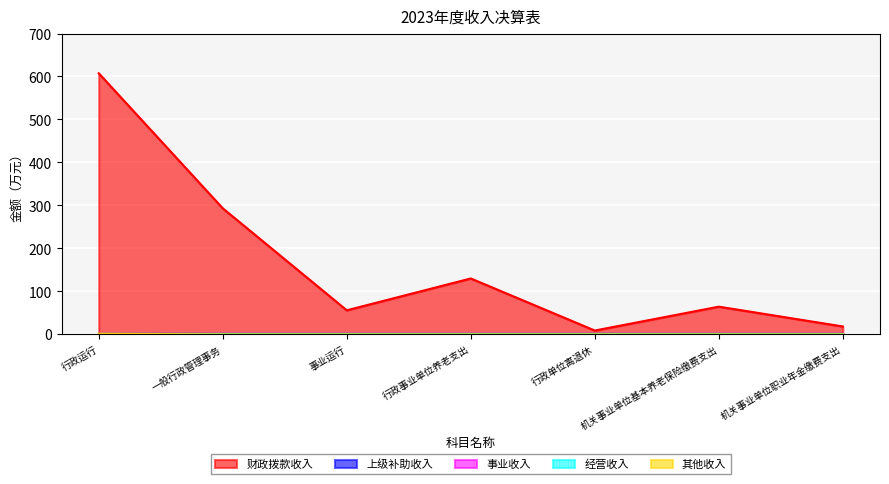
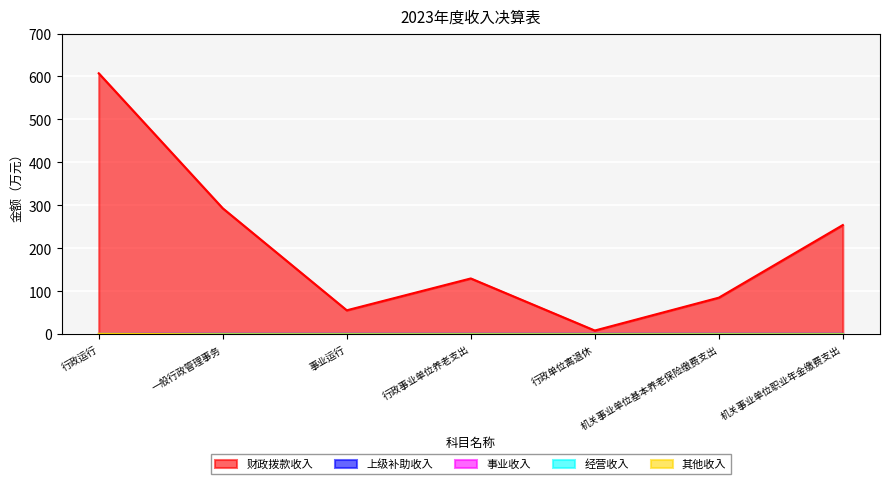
  {
    "财政拨款收入": {
      "行政运行": 610,
      "一般行政管理事务": 290,
      "事业运行": 60,
      "行政事业单位养老支出": 130,
      "行政单位离退休": 10,
-     "机关事业单位基本养老保险缴费支出": 60,
-     "机关事业单位职业年金缴费支出": 20
+     "机关事业单位基本养老保险缴费支出": 90,
+     "机关事业单位职业年金缴费支出": 250
    }
  }
